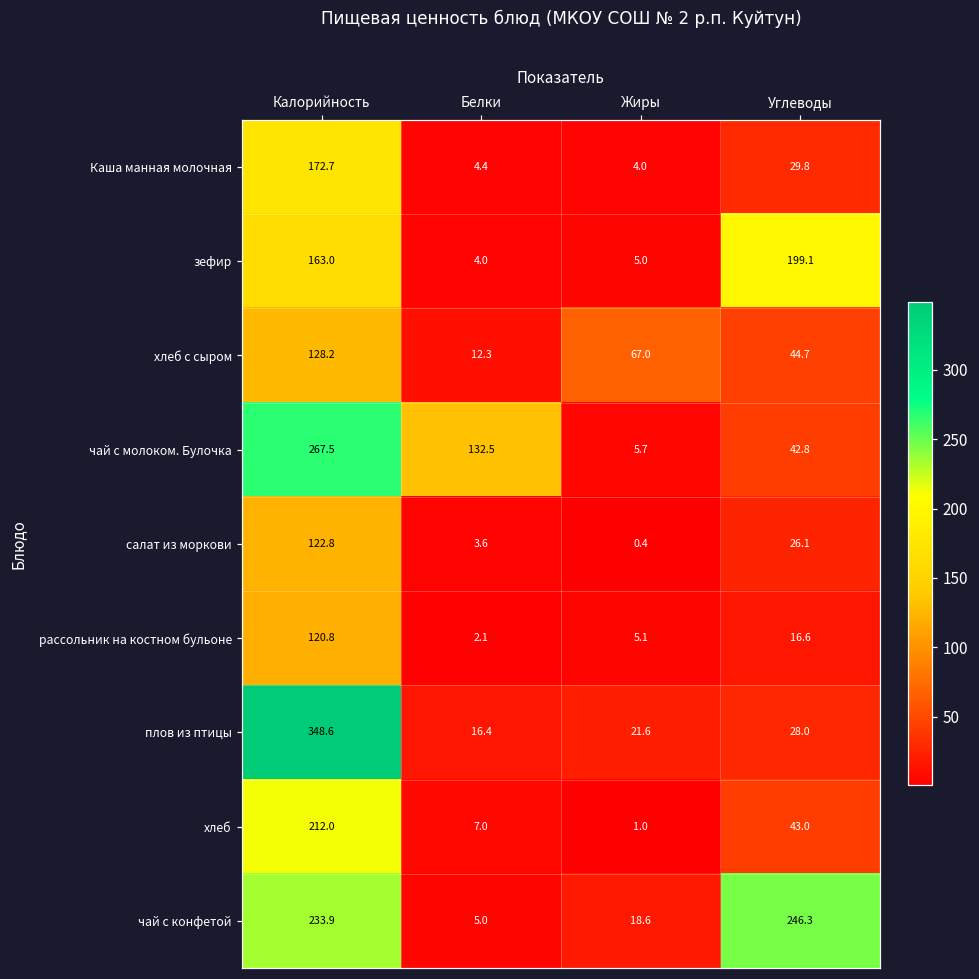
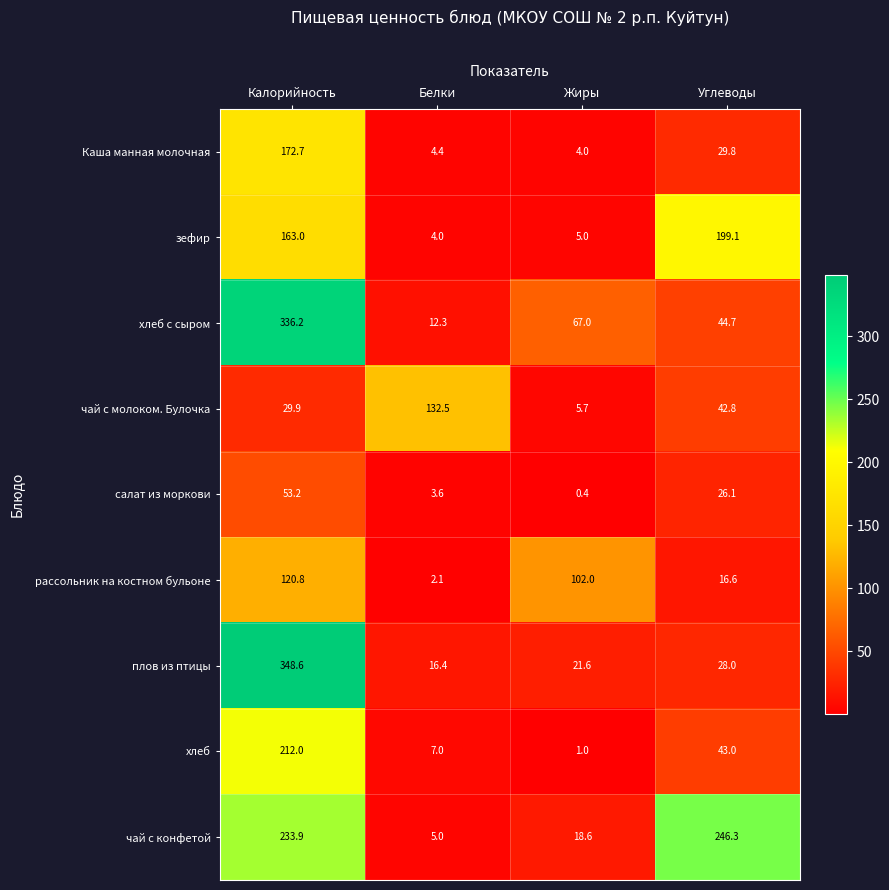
  {
    "Каша манная молочная": {
      "Калорийность": 172.7,
      "Белки": 4.4,
      "Жиры": 4.0,
      "Углеводы": 29.8
    },
    "зефир": {
      "Калорийность": 163.0,
      "Белки": 4.0,
      "Жиры": 5.0,
      "Углеводы": 199.1
    },
    "хлеб с сыром": {
-     "Калорийность": 128.2,
+     "Калорийность": 336.2,
      "Белки": 12.3,
      "Жиры": 67.0,
      "Углеводы": 44.7
    },
    "чай с молоком. Булочка": {
-     "Калорийность": 267.5,
+     "Калорийность": 29.9,
      "Белки": 132.5,
      "Жиры": 5.7,
      "Углеводы": 42.8
    },
    "салат из моркови": {
-     "Калорийность": 122.8,
+     "Калорийность": 53.2,
      "Белки": 3.6,
      "Жиры": 0.4,
      "Углеводы": 26.1
    },
    "рассольник на костном бульоне": {
      "Калорийность": 120.8,
      "Белки": 2.1,
-     "Жиры": 5.1,
+     "Жиры": 102.0,
      "Углеводы": 16.6
    },
    "плов из птицы": {
      "Калорийность": 348.6,
      "Белки": 16.4,
      "Жиры": 21.6,
      "Углеводы": 28.0
    },
    "хлеб": {
      "Калорийность": 212.0,
      "Белки": 7.0,
      "Жиры": 1.0,
      "Углеводы": 43.0
    },
    "чай с конфетой": {
      "Калорийность": 233.9,
      "Белки": 5.0,
      "Жиры": 18.6,
      "Углеводы": 246.3
    }
  }
